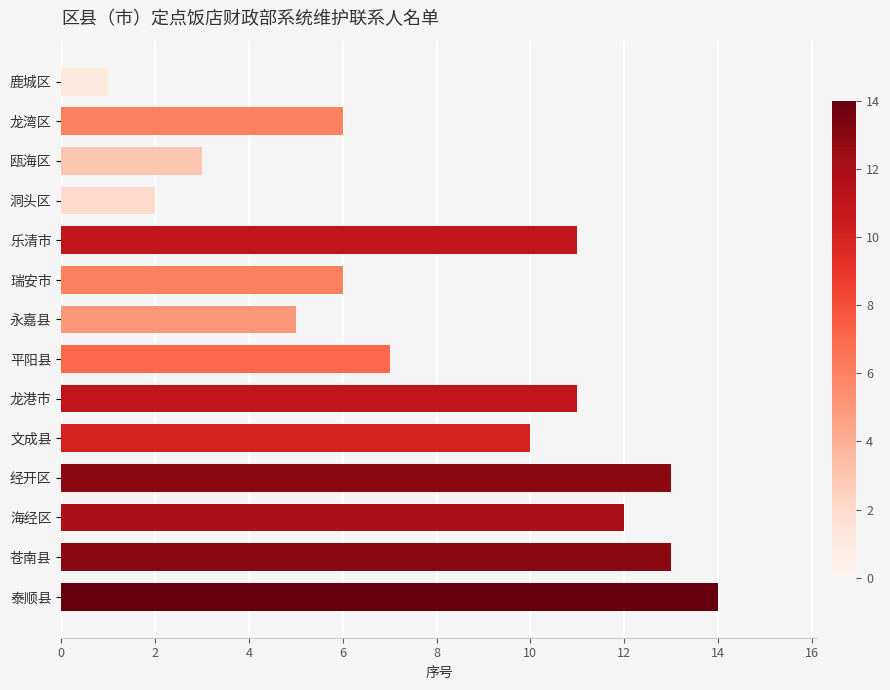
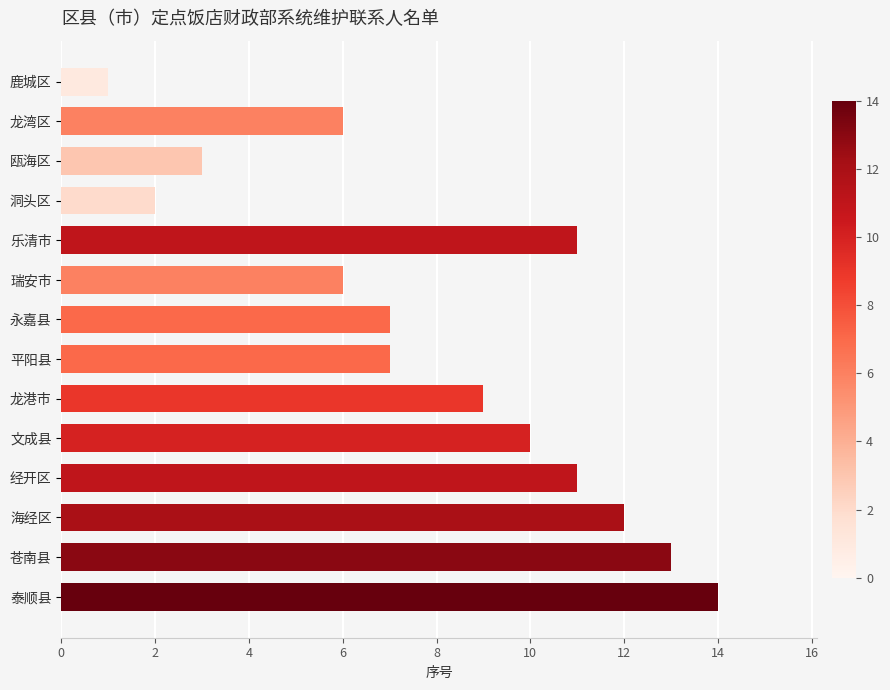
  {
    "鹿城区": 1,
    "龙湾区": 6,
    "瓯海区": 3,
    "洞头区": 2,
    "乐清市": 11,
    "瑞安市": 6,
-   "永嘉县": 5,
+   "永嘉县": 7,
    "平阳县": 7,
-   "龙港市": 11,
+   "龙港市": 9,
    "文成县": 10,
-   "经开区": 13,
+   "经开区": 11,
    "海经区": 12,
    "苍南县": 13,
    "泰顺县": 14
  }
